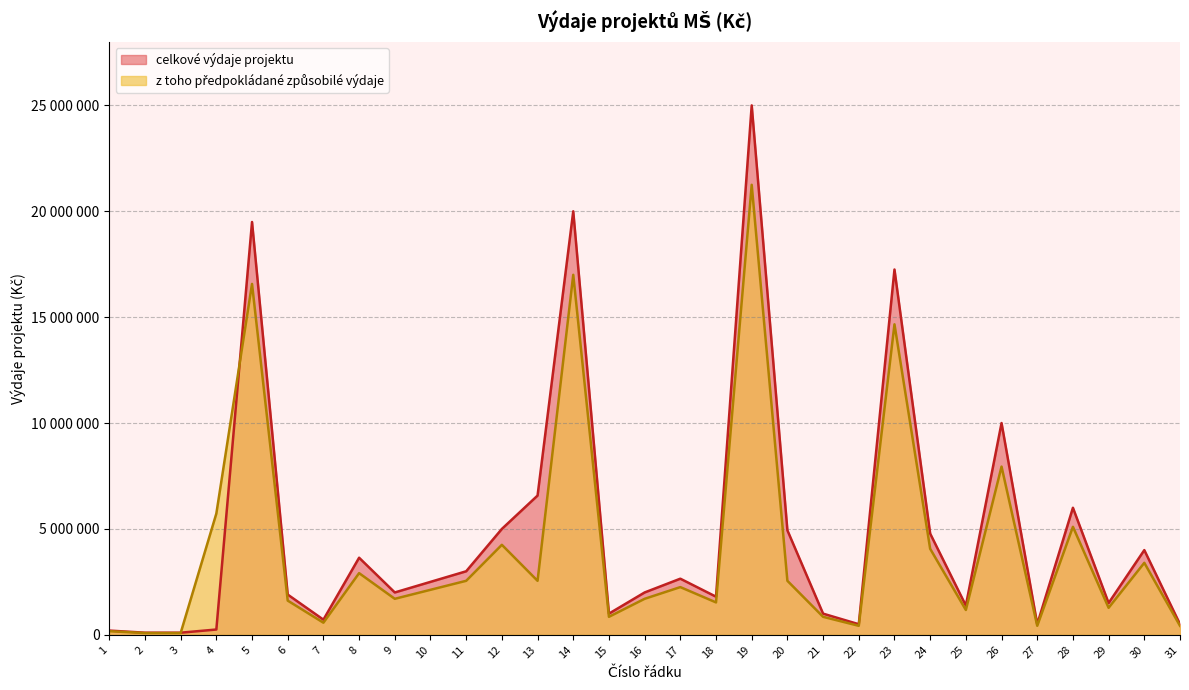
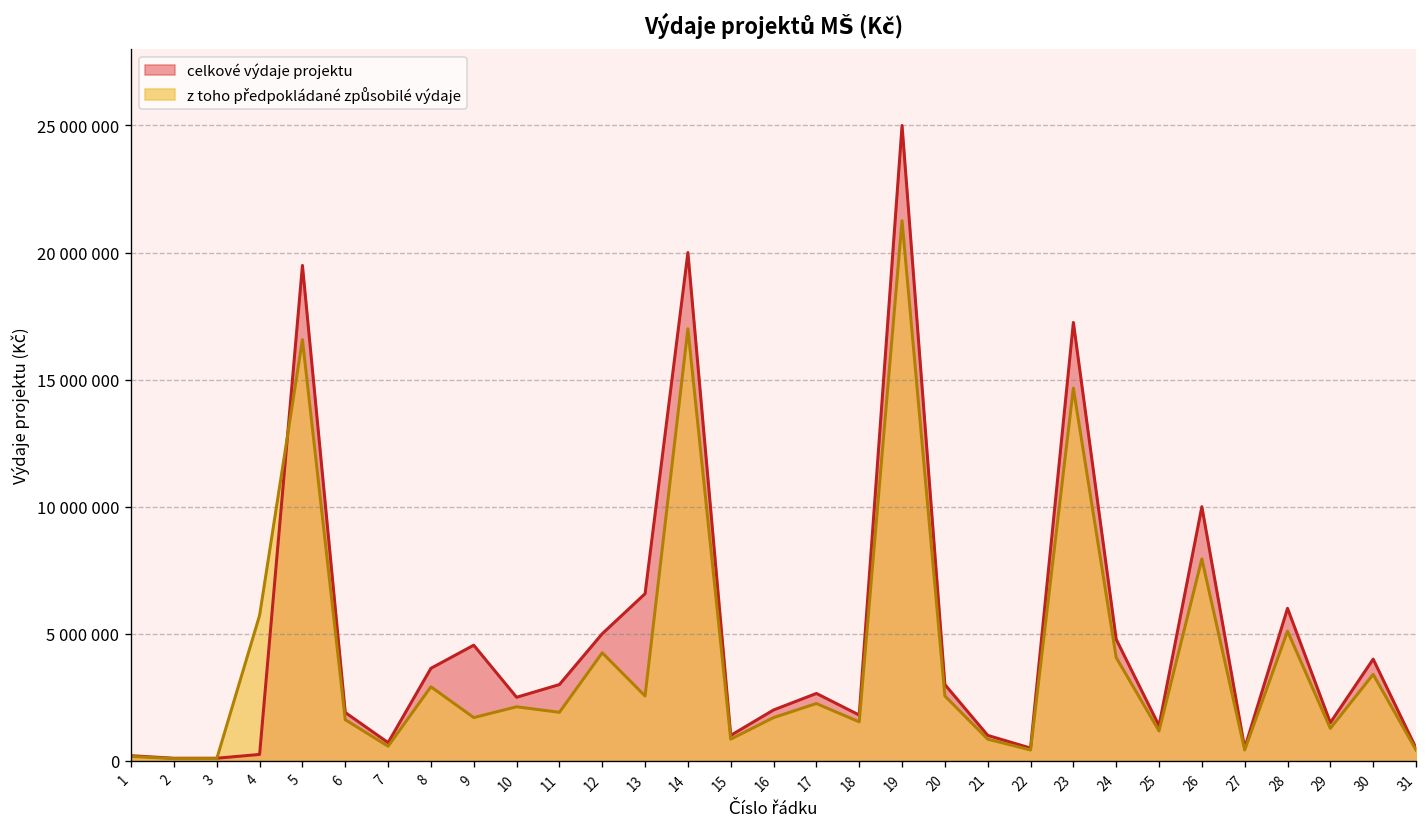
  {
    "celkové výdaje projektu": {
      "4": 300000,
      "5": 19500000,
      "6": 1900000,
      "7": 700000,
      "8": 3600000,
-     "9": 2000000,
+     "9": 4500000,
      "10": 2500000,
      "11": 3000000,
      "12": 5000000,
      "13": 6600000,
      "14": 20000000,
      "15": 1000000,
      "16": 2000000,
      "17": 2700000,
      "18": 1800000,
      "19": 25000000,
-     "20": 4900000,
+     "20": 3000000,
      "21": 1000000,
      "23": 17300000,
      "24": 4800000,
      "25": 1400000,
      "26": 10000000,
      "28": 6000000,
      "29": 1500000,
      "30": 4000000
    },
    "z toho předpokládané způsobilé výdaje": {
      "4": 5700000,
      "5": 16600000,
      "6": 1600000,
      "7": 600000,
      "8": 2900000,
      "9": 1700000,
      "10": 2100000,
-     "11": 2600000,
+     "11": 1900000,
      "12": 4300000,
      "13": 2600000,
      "14": 17000000,
      "15": 900000,
      "16": 1700000,
      "17": 2300000,
      "18": 1500000,
      "19": 21300000,
      "20": 2600000,
      "21": 900000,
      "23": 14700000,
      "24": 4100000,
      "25": 1200000,
      "26": 7900000,
      "28": 5100000,
      "29": 1300000,
      "30": 3400000
    }
  }
